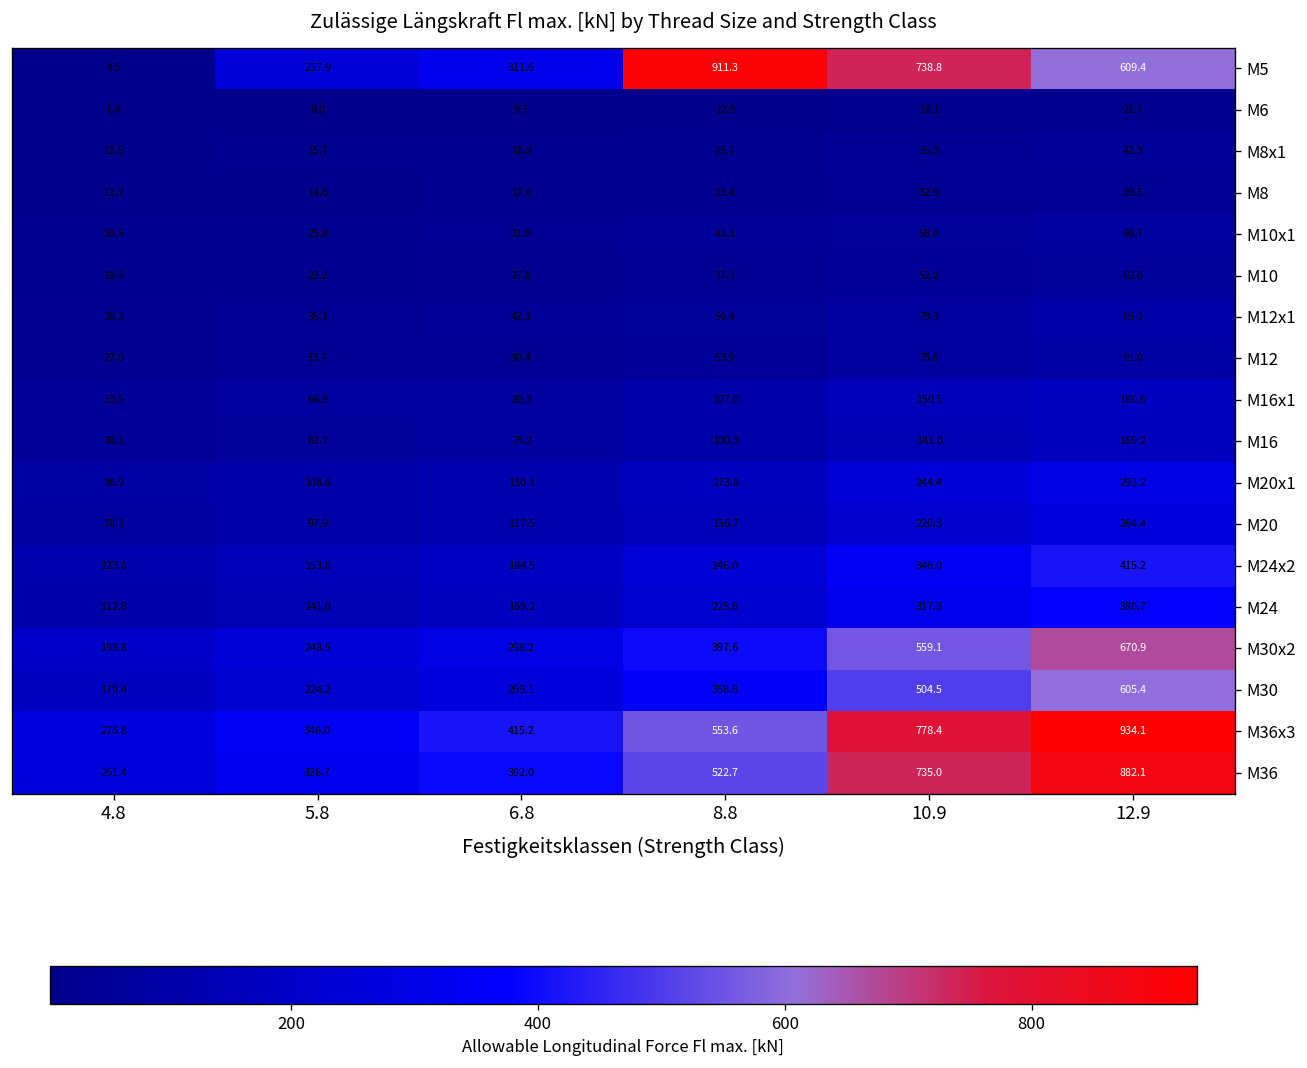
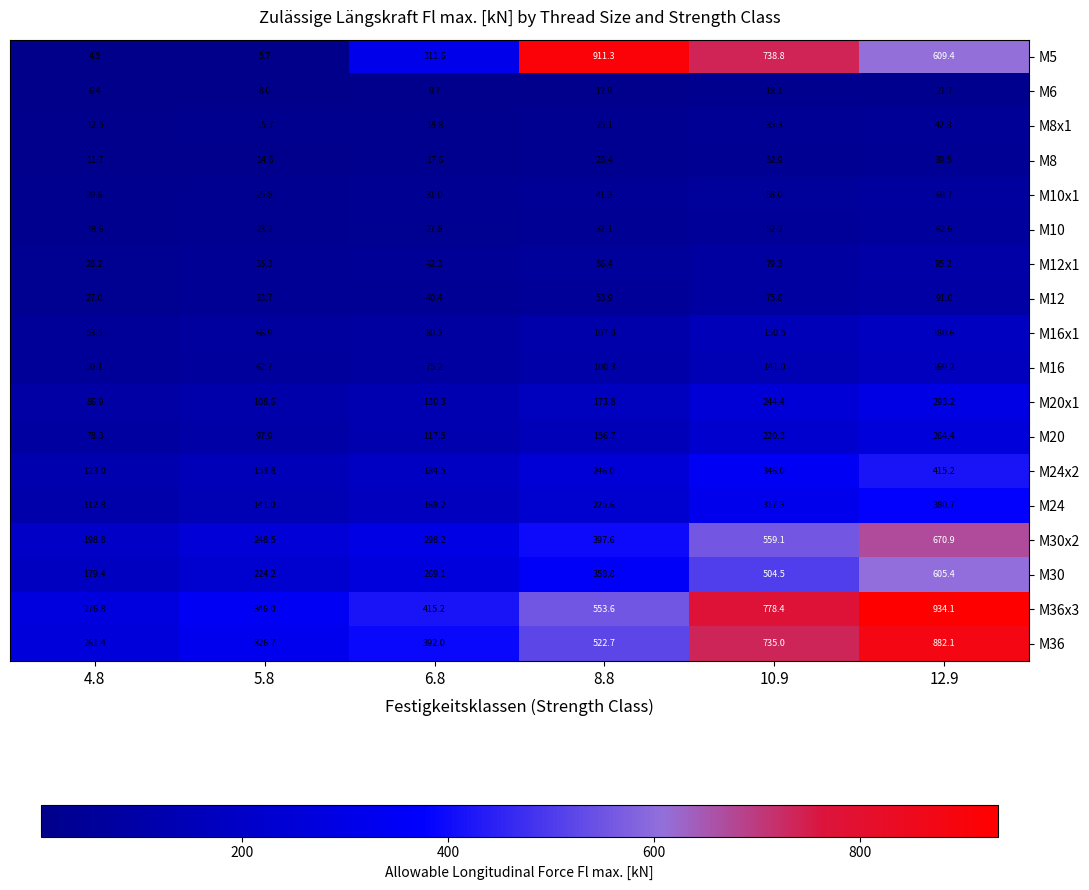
  {
    "M5": {
      "4.8": 4.5,
-     "5.8": 257.9,
+     "5.8": 5.7,
      "6.8": 311.6,
      "8.8": 911.3,
      "10.9": 738.8,
      "12.9": 609.4
    },
    "M6": {
      "4.8": 6.4,
      "5.8": 8.0,
      "6.8": 9.7,
      "8.8": 12.9,
      "10.9": 18.1,
      "12.9": 21.7
    },
    "M8x1": {
      "4.8": 12.5,
      "5.8": 15.7,
      "6.8": 18.8,
      "8.8": 25.1,
      "10.9": 35.3,
      "12.9": 42.3
    },
    "M8": {
      "4.8": 11.7,
      "5.8": 14.6,
      "6.8": 17.6,
      "8.8": 23.4,
      "10.9": 32.9,
      "12.9": 39.5
    },
    "M10x1": {
      "4.8": 20.6,
      "5.8": 25.8,
      "6.8": 31.0,
      "8.8": 41.3,
      "10.9": 58.0,
      "12.9": 69.7
    },
    "M10": {
      "4.8": 18.6,
      "5.8": 23.2,
      "6.8": 27.8,
      "8.8": 37.1,
      "10.9": 52.2,
      "12.9": 62.6
    },
    "M12x1": {
      "4.8": 28.2,
      "5.8": 35.3,
      "6.8": 42.3,
      "8.8": 56.4,
      "10.9": 79.3,
      "12.9": 95.2
    },
    "M12": {
      "4.8": 27.0,
      "5.8": 33.7,
      "6.8": 40.4,
      "8.8": 53.9,
      "10.9": 75.8,
      "12.9": 91.0
    },
    "M16x1": {
      "4.8": 53.5,
      "5.8": 66.9,
      "6.8": 80.3,
      "8.8": 107.0,
      "10.9": 150.5,
      "12.9": 180.6
    },
    "M16": {
      "4.8": 50.1,
      "5.8": 62.7,
      "6.8": 75.2,
      "8.8": 100.3,
      "10.9": 141.0,
      "12.9": 169.2
    },
    "M20x1": {
      "4.8": 86.9,
      "5.8": 108.6,
      "6.8": 130.3,
      "8.8": 173.8,
      "10.9": 244.4,
      "12.9": 293.2
    },
    "M20": {
      "4.8": 78.3,
      "5.8": 97.9,
      "6.8": 117.5,
      "8.8": 156.7,
      "10.9": 220.3,
      "12.9": 264.4
    },
    "M24x2": {
      "4.8": 123.0,
      "5.8": 153.8,
      "6.8": 184.5,
      "8.8": 246.0,
      "10.9": 346.0,
      "12.9": 415.2
    },
    "M24": {
      "4.8": 112.8,
      "5.8": 141.0,
      "6.8": 169.2,
      "8.8": 225.6,
      "10.9": 317.3,
      "12.9": 380.7
    },
    "M30x2": {
      "4.8": 198.8,
      "5.8": 248.5,
      "6.8": 298.2,
      "8.8": 397.6,
      "10.9": 559.1,
      "12.9": 670.9
    },
    "M30": {
      "4.8": 179.4,
      "5.8": 224.2,
      "6.8": 269.1,
      "8.8": 358.8,
      "10.9": 504.5,
      "12.9": 605.4
    },
    "M36x3": {
      "4.8": 276.8,
      "5.8": 346.0,
      "6.8": 415.2,
      "8.8": 553.6,
      "10.9": 778.4,
      "12.9": 934.1
    },
    "M36": {
      "4.8": 261.4,
      "5.8": 326.7,
      "6.8": 392.0,
      "8.8": 522.7,
      "10.9": 735.0,
      "12.9": 882.1
    }
  }
